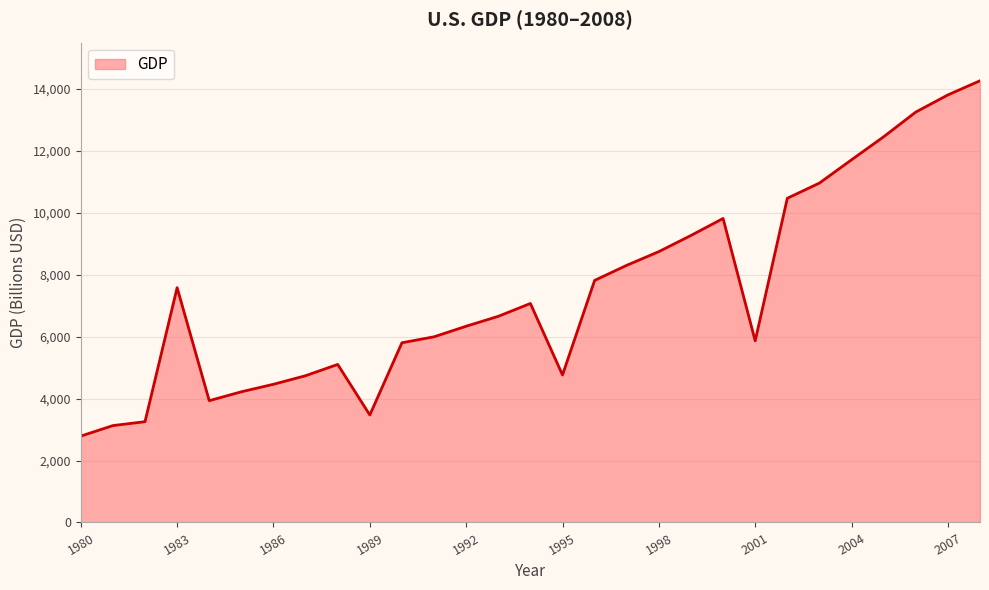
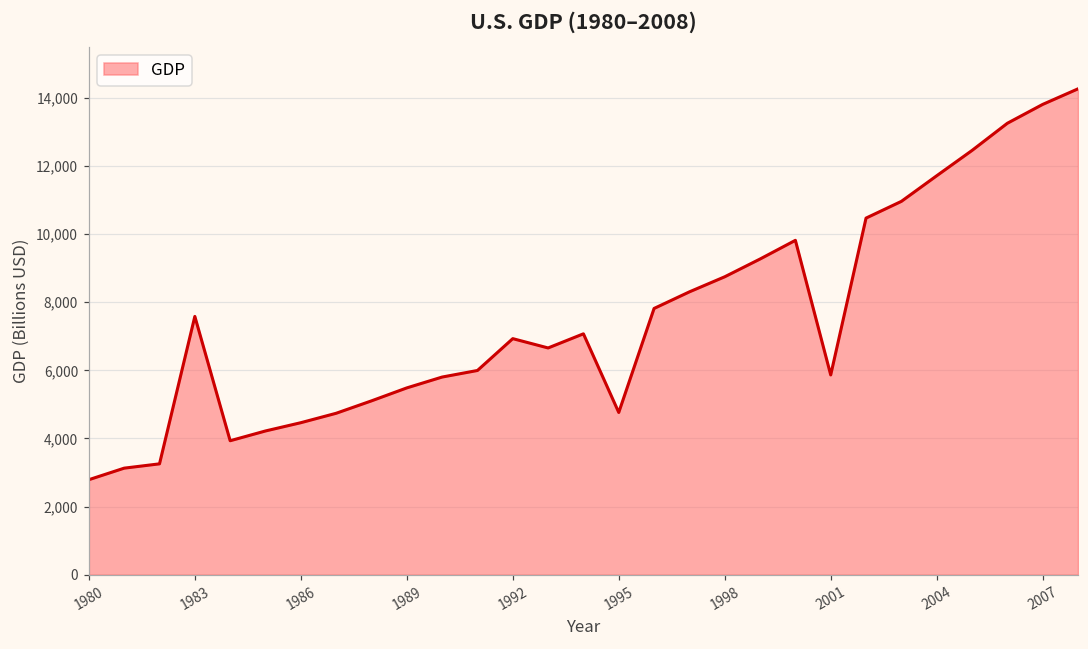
  {
    "1980": "2,800",
    "1983": "7,600",
    "1986": "4,500",
-   "1989": "3,500",
-   "1992": "6,300",
+   "1989": "5,500",
+   "1992": "6,900",
    "1995": "4,800",
    "1998": "8,700",
    "2001": "5,900",
    "2004": "11,700",
    "2007": "13,800"
  }
